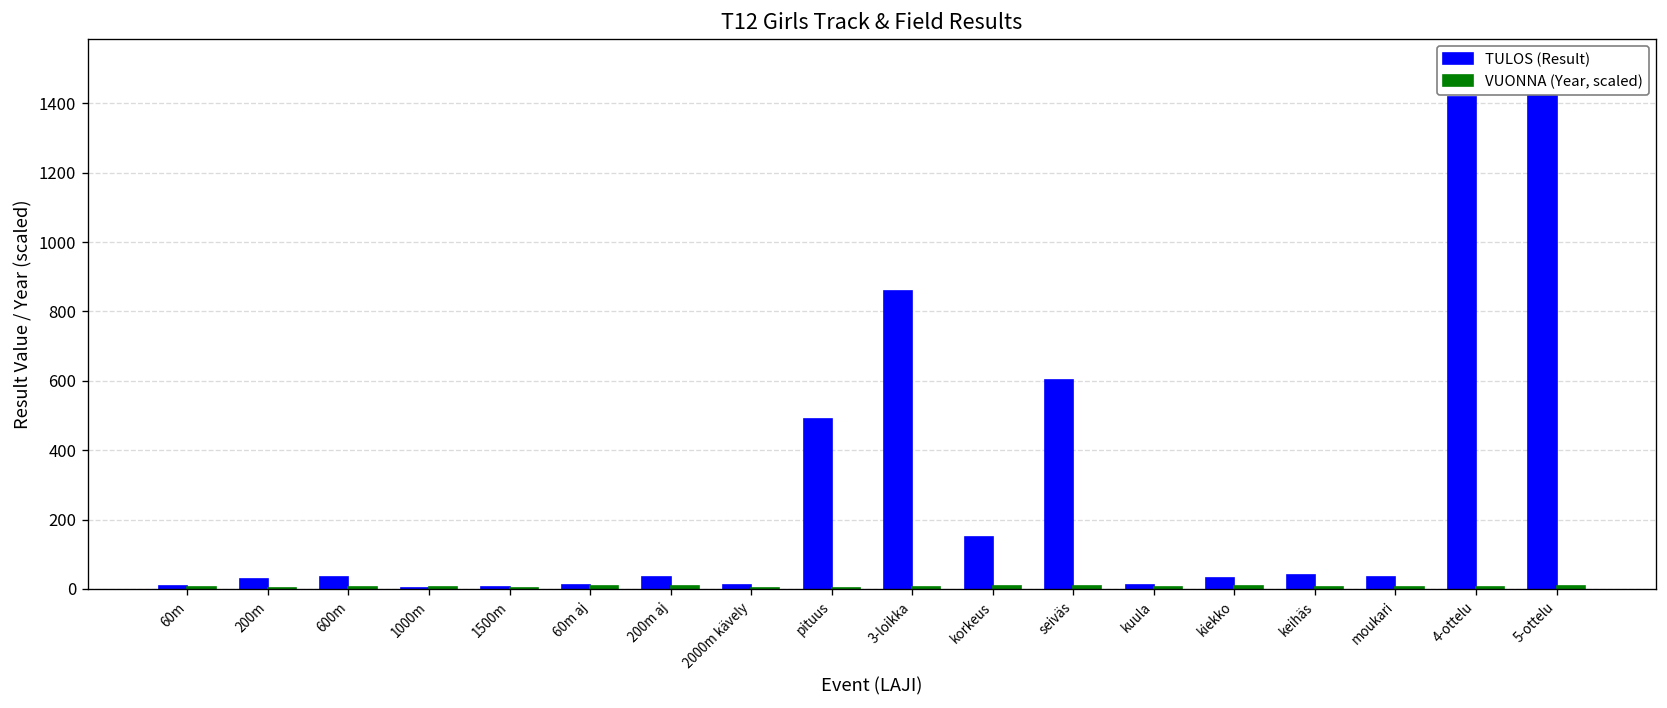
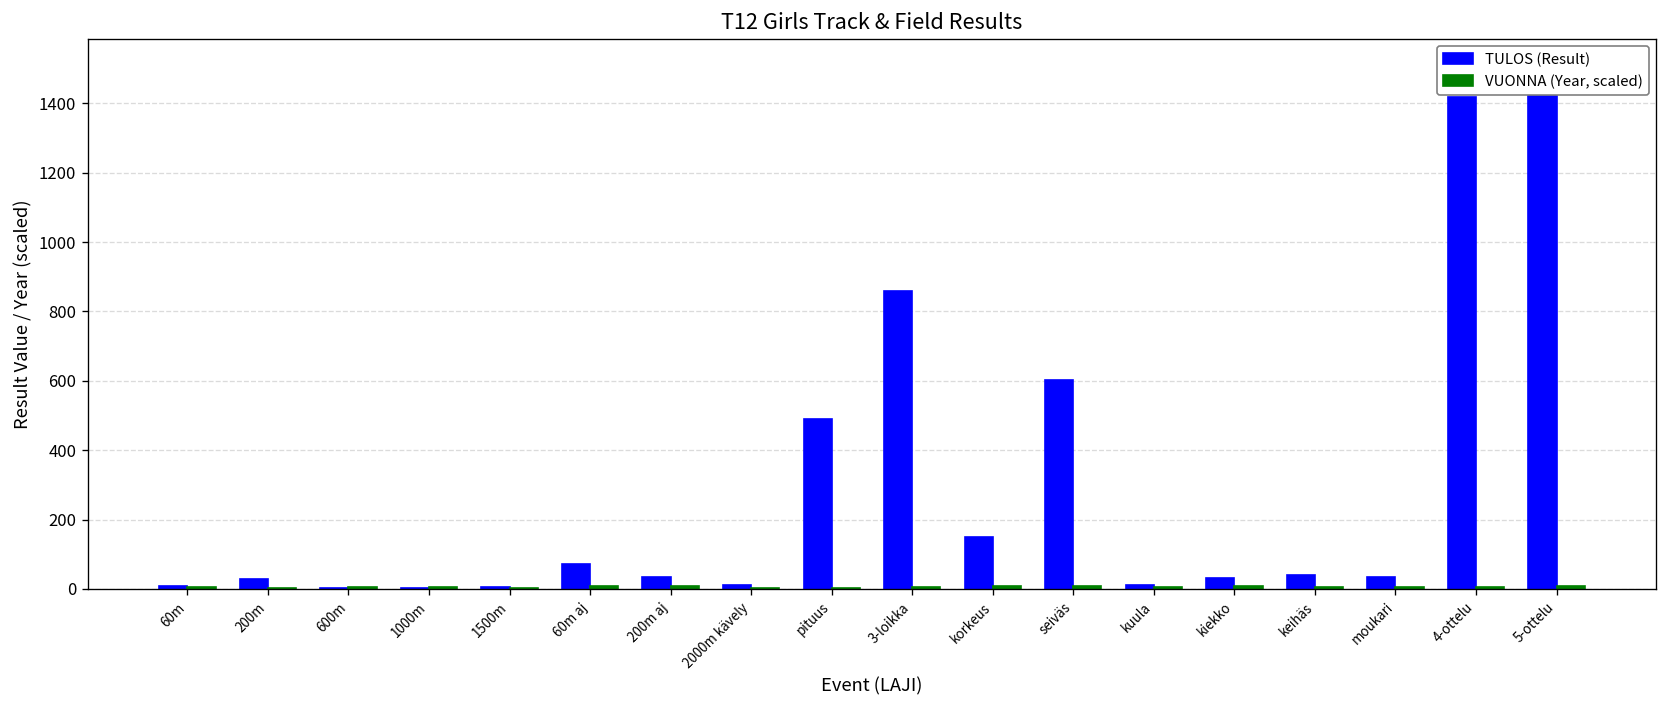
  {
    "TULOS (Result)": {
      "200m": 30,
-     "600m": 30,
-     "60m aj": 10,
+     "600m": 0,
+     "60m aj": 70,
      "200m aj": 40,
      "2000m kävely": 10,
      "pituus": 490,
      "3-loikka": 860,
      "korkeus": 150,
      "seiväs": 600,
      "kuula": 10,
      "kiekko": 30,
      "keihäs": 40,
      "moukari": 30,
      "4-ottelu": 1420
    },
    "VUONNA (Year, scaled)": {
      "seiväs": 10
    }
  }
